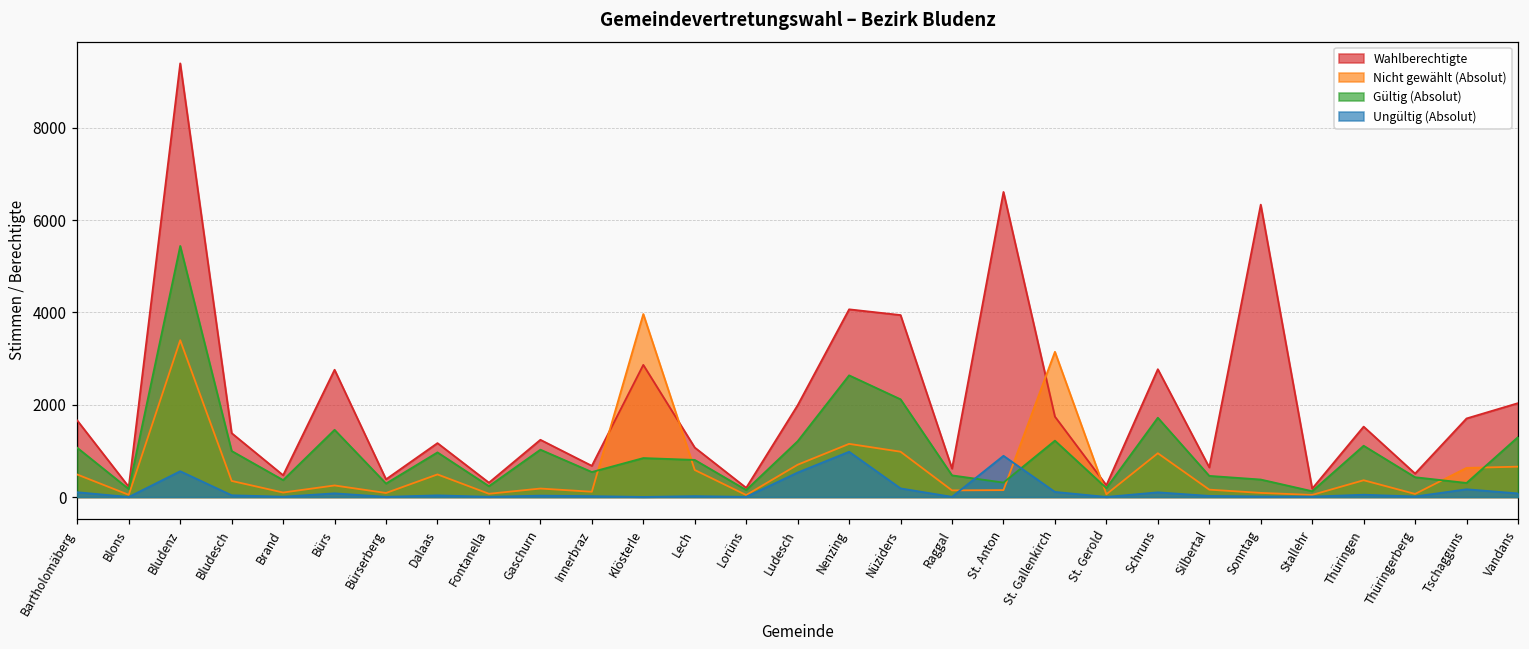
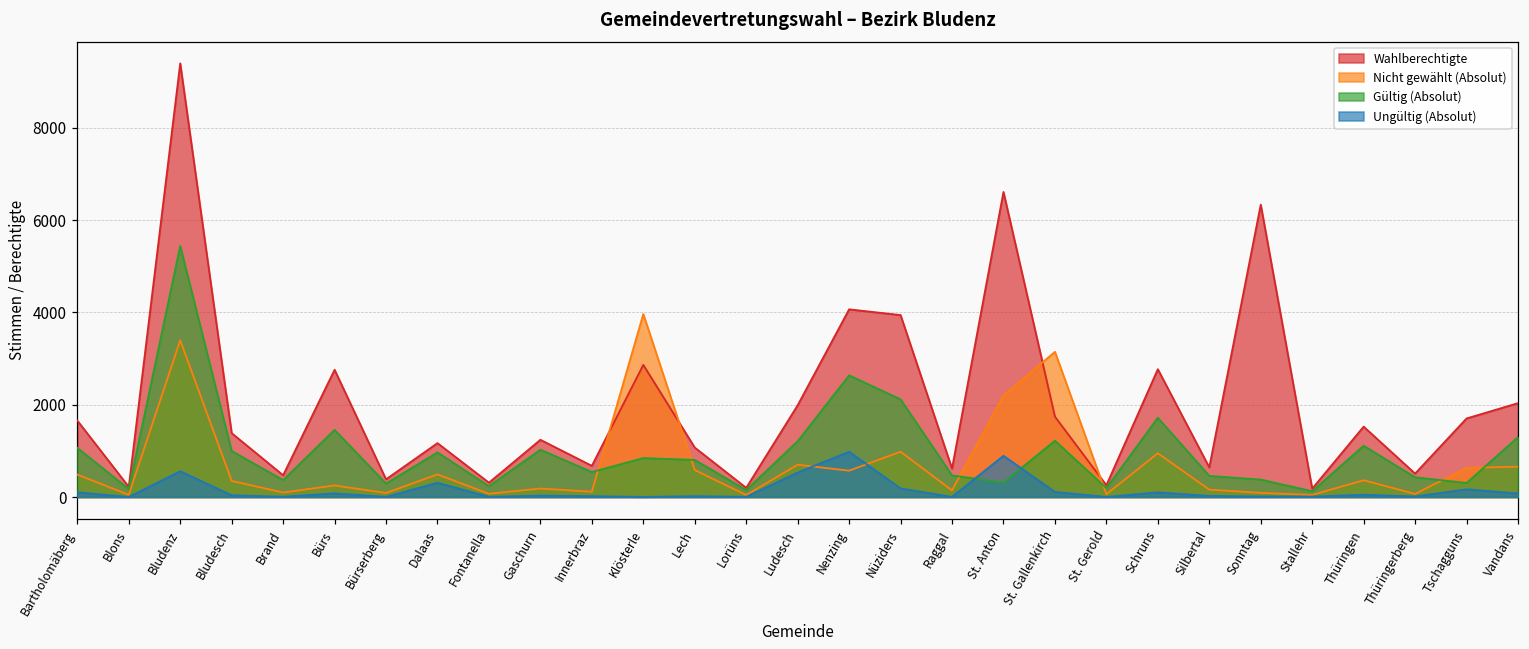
  {
    "Wahlberechtigte": {
      "Bartholomäberg": 1700,
      "Bludenz": 9400,
      "Bludesch": 1400,
      "Brand": 500,
      "Bürs": 2800,
      "Bürserberg": 400,
      "Dalaas": 1200,
      "Fontanella": 300,
      "Gaschurn": 1200,
      "Innerbraz": 700,
      "Klösterle": 2900,
      "Lech": 1100,
      "Ludesch": 2000,
      "Nenzing": 4100,
      "Nüziders": 3900,
      "Raggal": 600,
      "St. Anton": 6600,
      "St. Gallenkirch": 1700,
      "St. Gerold": 300,
      "Schruns": 2800,
      "Silbertal": 600,
      "Sonntag": 6300,
      "Thüringen": 1500,
      "Thüringerberg": 500,
      "Tschagguns": 1700,
      "Vandans": 2000
    },
    "Nicht gewählt (Absolut)": {
      "Bartholomäberg": 500,
      "Bludenz": 3400,
      "Bludesch": 300,
      "Brand": 100,
      "Bürs": 300,
      "Bürserberg": 100,
      "Dalaas": 500,
      "Fontanella": 100,
      "Gaschurn": 200,
      "Innerbraz": 100,
      "Klösterle": 4000,
      "Lech": 600,
      "Ludesch": 700,
-     "Nenzing": 1200,
+     "Nenzing": 600,
      "Nüziders": 1000,
      "Raggal": 100,
-     "St. Anton": 200,
+     "St. Anton": 2200,
      "St. Gallenkirch": 3100,
      "Schruns": 900,
      "Silbertal": 200,
      "Sonntag": 100,
      "Thüringen": 400,
      "Tschagguns": 600,
      "Vandans": 700
    },
    "Gültig (Absolut)": {
      "Bartholomäberg": 1100,
      "Bludenz": 5400,
      "Bludesch": 1000,
      "Brand": 400,
      "Bürs": 1500,
      "Bürserberg": 300,
      "Dalaas": 1000,
      "Fontanella": 200,
      "Gaschurn": 1000,
      "Innerbraz": 500,
      "Klösterle": 800,
      "Lech": 800,
      "Ludesch": 1200,
      "Nenzing": 2600,
      "Nüziders": 2100,
      "Raggal": 500,
      "St. Anton": 300,
      "St. Gallenkirch": 1200,
      "St. Gerold": 200,
      "Schruns": 1700,
      "Silbertal": 500,
      "Sonntag": 400,
      "Thüringen": 1100,
      "Thüringerberg": 400,
      "Tschagguns": 300,
      "Vandans": 1300
    },
    "Ungültig (Absolut)": {
      "Bartholomäberg": 100,
      "Bludenz": 600,
      "Bludesch": 0,
      "Brand": 0,
      "Bürs": 100,
      "Bürserberg": 0,
-     "Dalaas": 0,
+     "Dalaas": 300,
      "Fontanella": 0,
      "Gaschurn": 0,
      "Innerbraz": 0,
      "Klösterle": 0,
      "Lech": 0,
      "Ludesch": 500,
      "Nenzing": 1000,
      "Nüziders": 200,
      "Raggal": 0,
      "St. Anton": 900,
      "St. Gallenkirch": 100,
      "Schruns": 100,
      "Silbertal": 0,
      "Sonntag": 0,
      "Thüringen": 100,
      "Tschagguns": 200,
      "Vandans": 100
    }
  }
